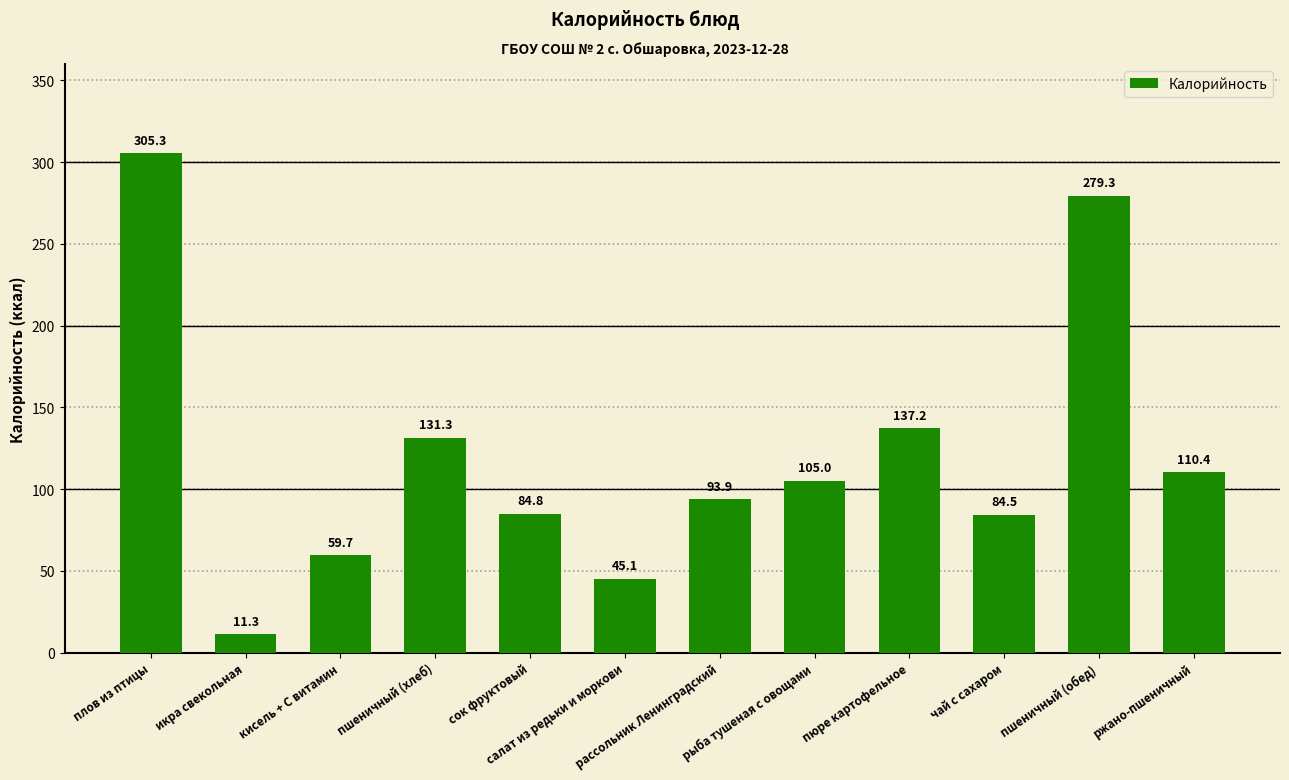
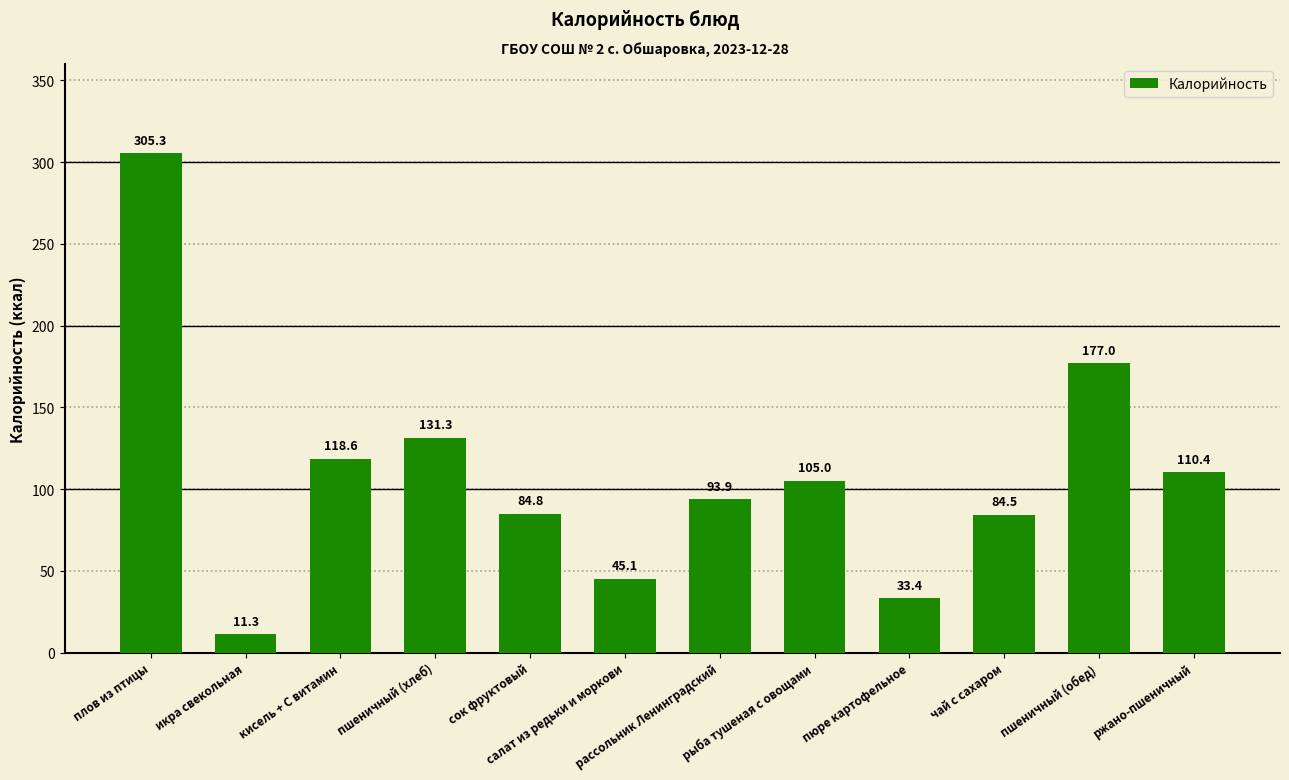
  {
    "плов из птицы": 305.3,
    "икра свекольная": 11.3,
-   "кисель + С витамин": 59.7,
+   "кисель + С витамин": 118.6,
    "пшеничный (хлеб)": 131.3,
    "сок фруктовый": 84.8,
    "салат из редьки и моркови": 45.1,
    "рассольник Ленинградский": 93.9,
    "рыба тушеная с овощами": 105.0,
-   "пюре картофельное": 137.2,
+   "пюре картофельное": 33.4,
    "чай с сахаром": 84.5,
-   "пшеничный (обед)": 279.3,
+   "пшеничный (обед)": 177.0,
    "ржано-пшеничный": 110.4
  }
